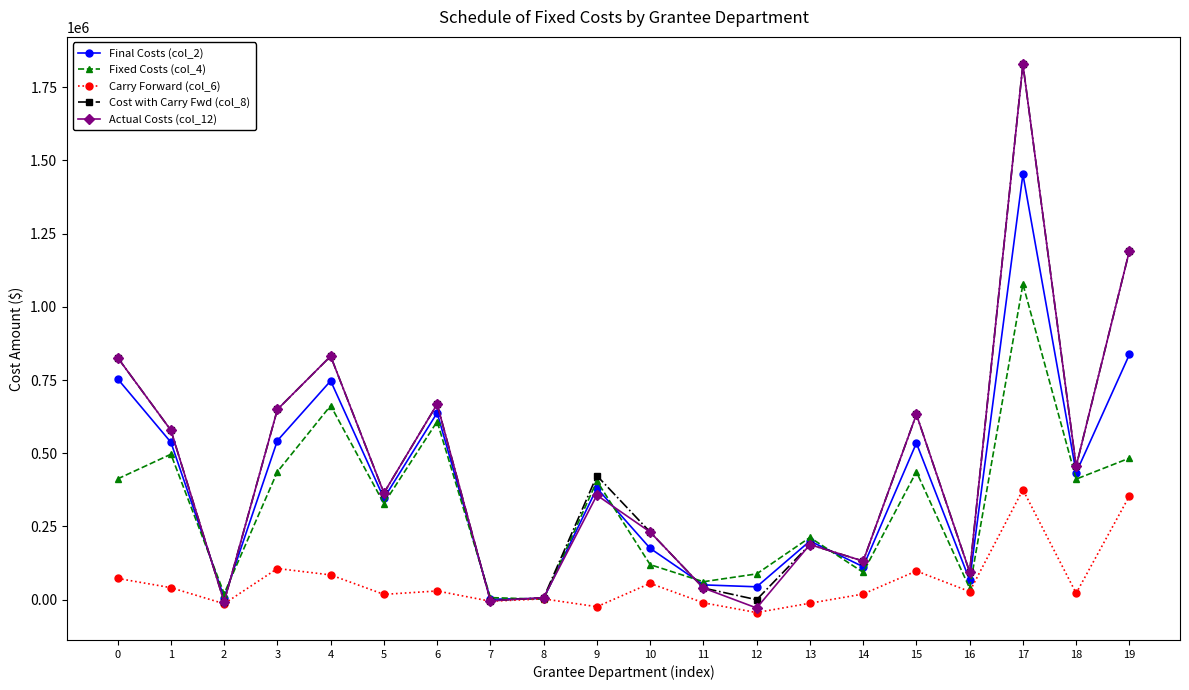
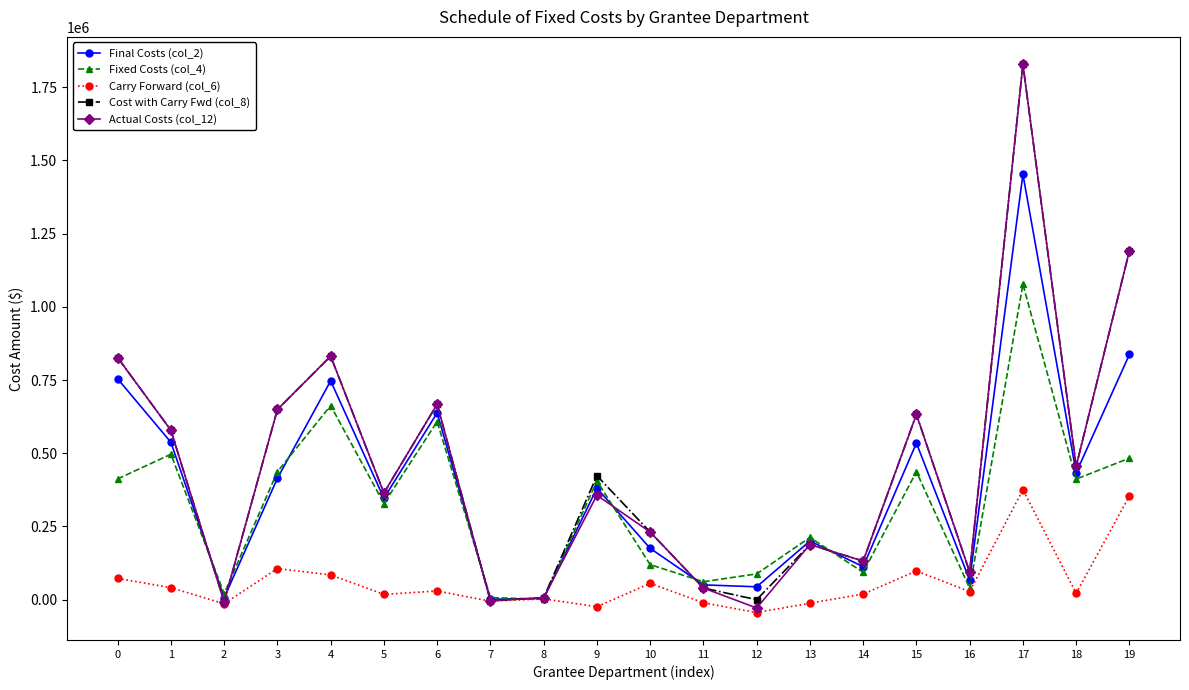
  {
    "Final Costs (col_2)": {
      "0": 750000,
      "1": 540000,
      "2": 10000,
-     "3": 540000,
+     "3": 410000,
      "4": 750000,
      "5": 350000,
      "6": 640000,
      "9": 380000,
      "10": 180000,
      "11": 50000,
      "12": 40000,
      "13": 200000,
      "14": 110000,
      "15": 530000,
      "16": 70000,
      "17": 1450000,
      "18": 430000,
      "19": 840000
    },
    "Fixed Costs (col_4)": {
      "0": 410000,
      "1": 500000,
      "2": 20000,
      "3": 440000,
      "4": 660000,
      "5": 330000,
      "6": 610000,
      "9": 410000,
      "10": 120000,
      "11": 60000,
      "12": 90000,
      "13": 210000,
      "14": 90000,
      "15": 440000,
      "16": 40000,
      "17": 1080000,
      "18": 410000,
      "19": 480000
    },
    "Carry Forward (col_6)": {
      "0": 70000,
      "1": 40000,
      "3": 110000,
      "4": 80000,
      "5": 20000,
      "6": 30000,
      "9": -20000,
      "10": 60000,
      "11": -10000,
      "12": -40000,
      "13": -10000,
      "14": 20000,
      "15": 100000,
      "16": 30000,
      "17": 380000,
      "18": 20000,
      "19": 350000
    },
    "Cost with Carry Fwd (col_8)": {
      "9": 420000,
      "12": 0
    },
    "Actual Costs (col_12)": {
      "9": 360000,
      "12": -30000
    }
  }
